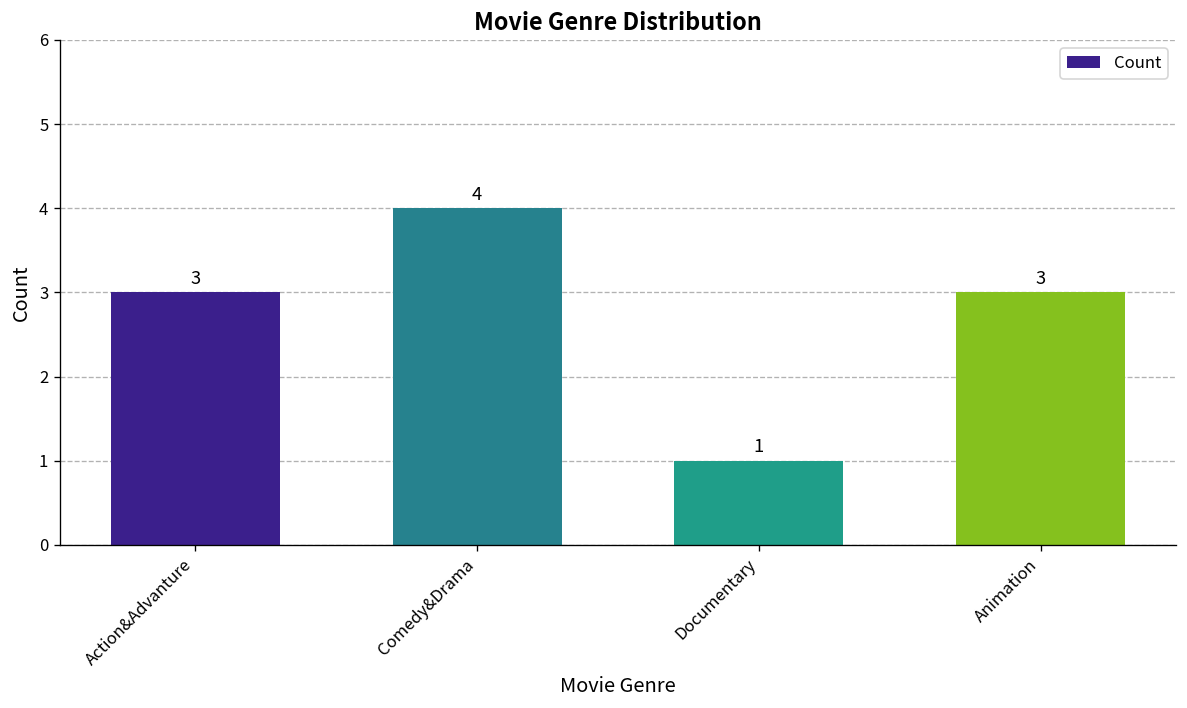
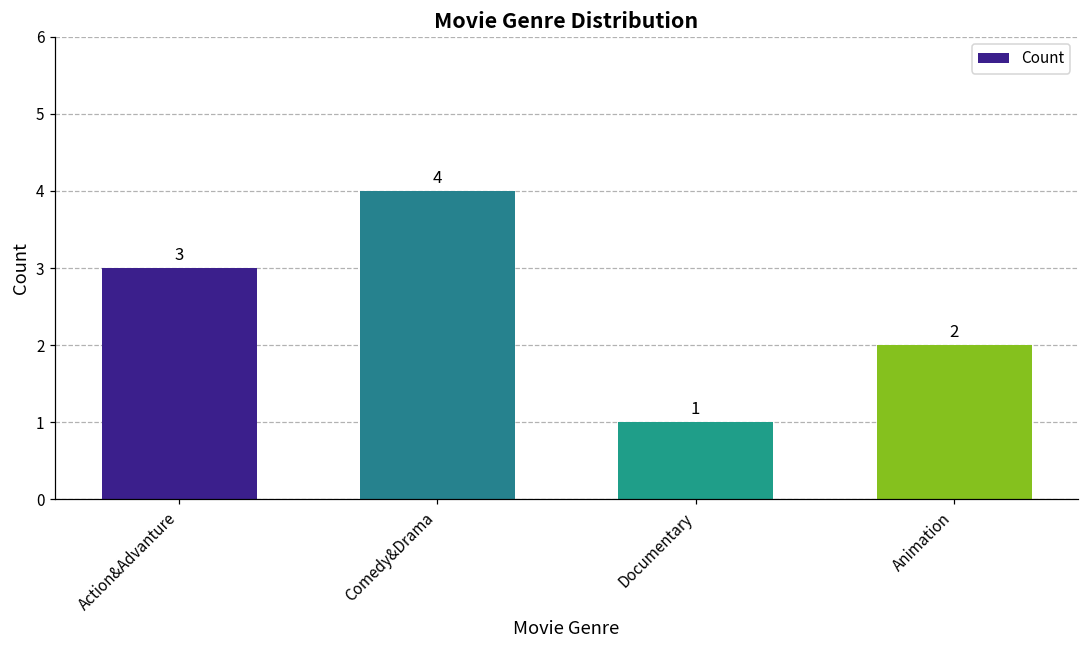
  {
    "Action&Advanture": 3,
    "Comedy&Drama": 4,
    "Documentary": 1,
-   "Animation": 3
+   "Animation": 2
  }
